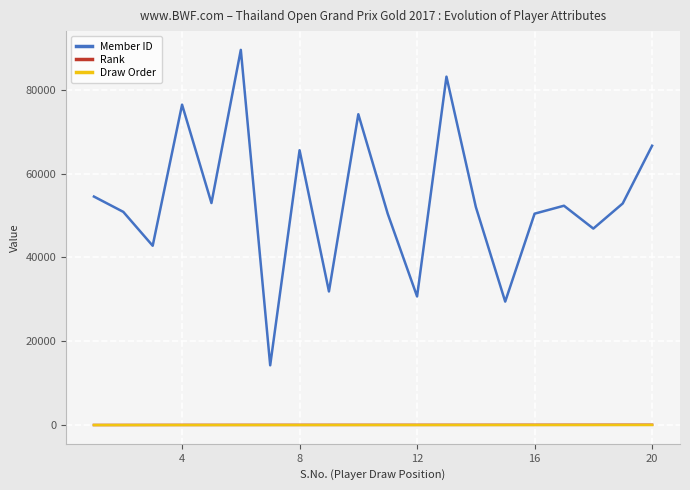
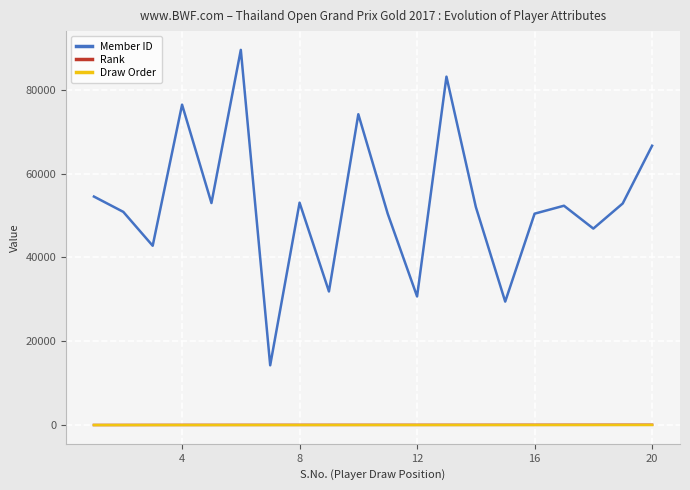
  {
    "Member ID": {
      "4": 76000,
-     "8": 66000,
+     "8": 53000,
      "12": 31000,
      "16": 50000,
      "20": 67000
    },
    "Draw Order": {
      "4": 0,
      "8": 0,
      "12": 0,
      "16": 0,
      "20": 0
    }
  }
